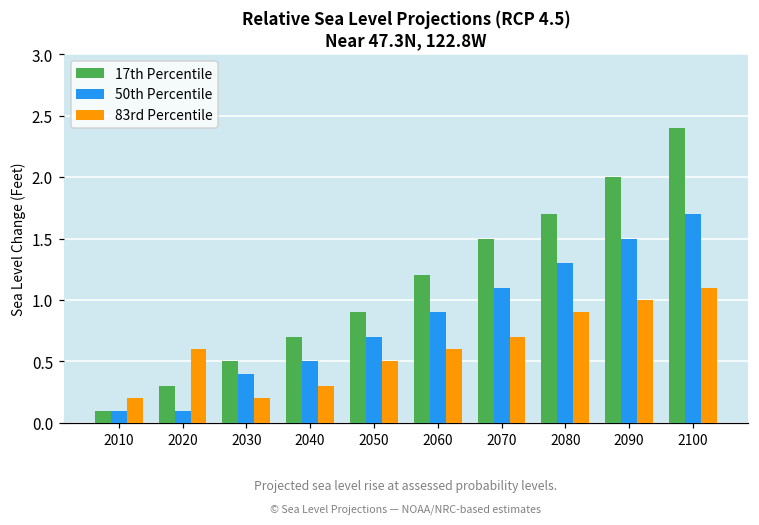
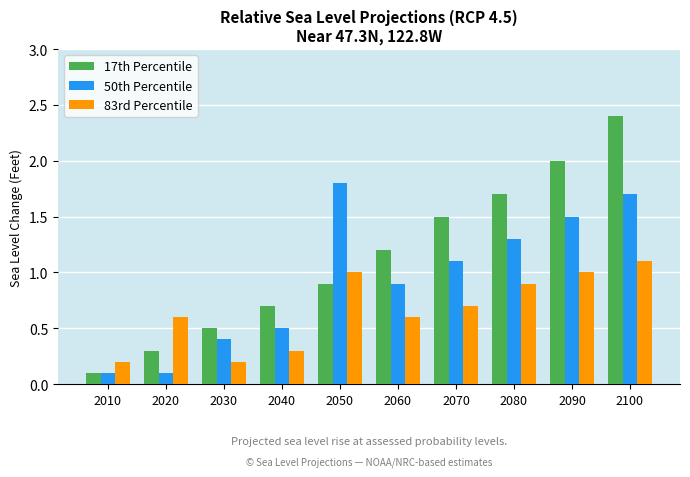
  {
    "17th Percentile": {
      "2010": 0.1,
      "2020": 0.3,
      "2030": 0.5,
      "2040": 0.7,
      "2050": 0.9,
      "2060": 1.2,
      "2070": 1.5,
      "2080": 1.7,
      "2090": 2.0,
      "2100": 2.4
    },
    "50th Percentile": {
      "2010": 0.1,
      "2020": 0.1,
      "2030": 0.4,
      "2040": 0.5,
-     "2050": 0.7,
+     "2050": 1.8,
      "2060": 0.9,
      "2070": 1.1,
      "2080": 1.3,
      "2090": 1.5,
      "2100": 1.7
    },
    "83rd Percentile": {
      "2010": 0.2,
      "2020": 0.6,
      "2030": 0.2,
      "2040": 0.3,
-     "2050": 0.5,
+     "2050": 1.0,
      "2060": 0.6,
      "2070": 0.7,
      "2080": 0.9,
      "2090": 1.0,
      "2100": 1.1
    }
  }
